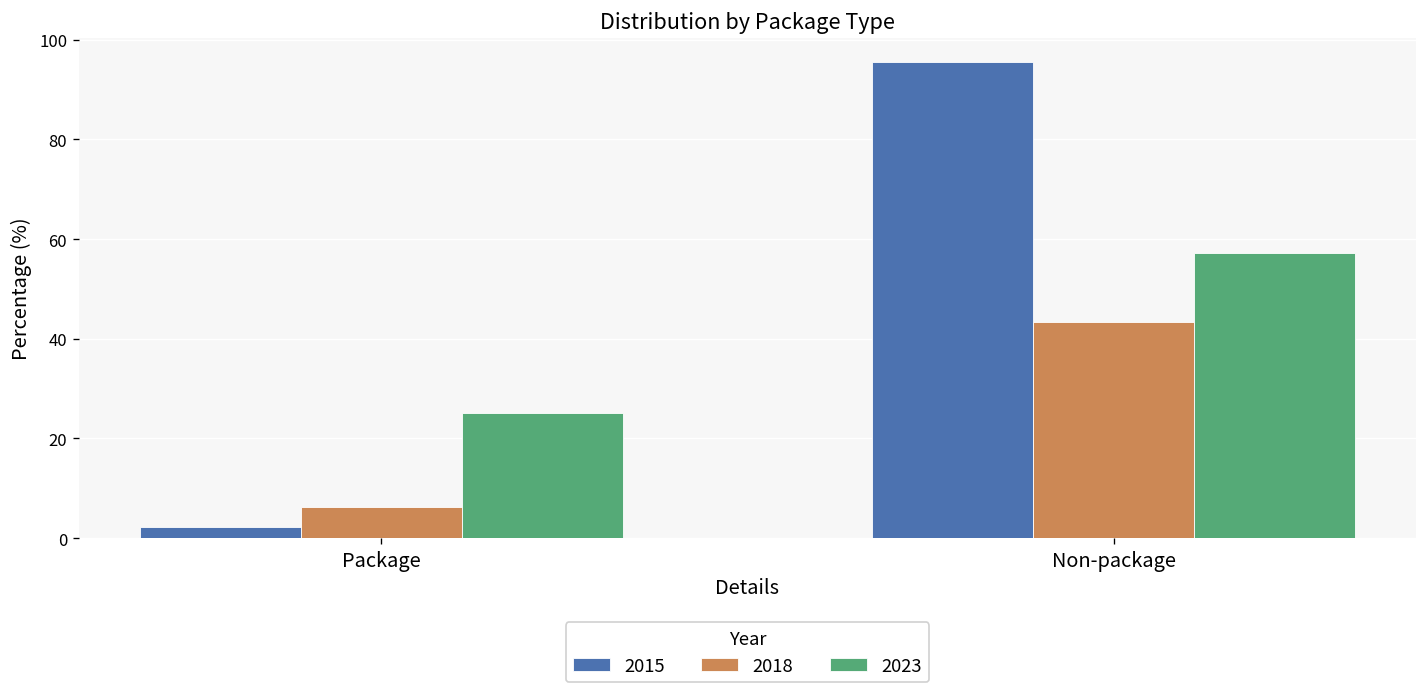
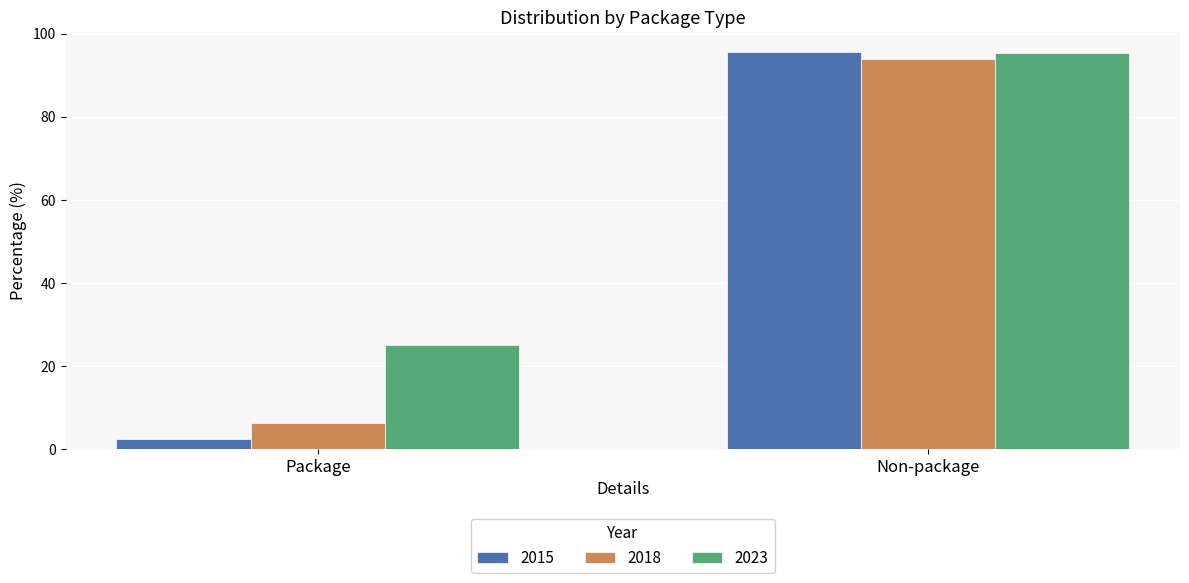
  {
    "2015": {
      "Package": 2,
      "Non-package": 96
    },
    "2018": {
      "Package": 6,
-     "Non-package": 43
+     "Non-package": 94
    },
    "2023": {
      "Package": 25,
-     "Non-package": 57
+     "Non-package": 95
    }
  }
